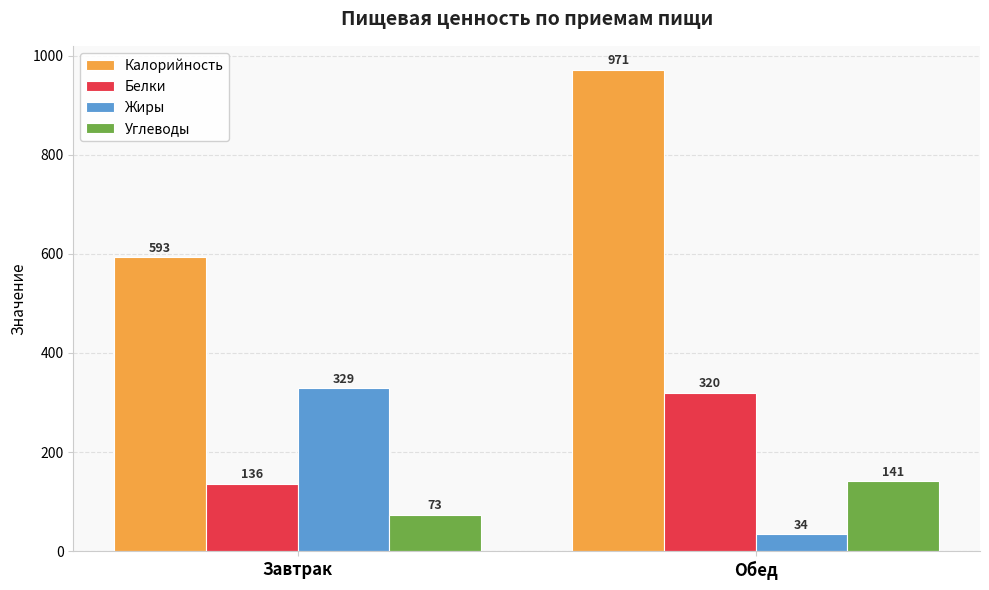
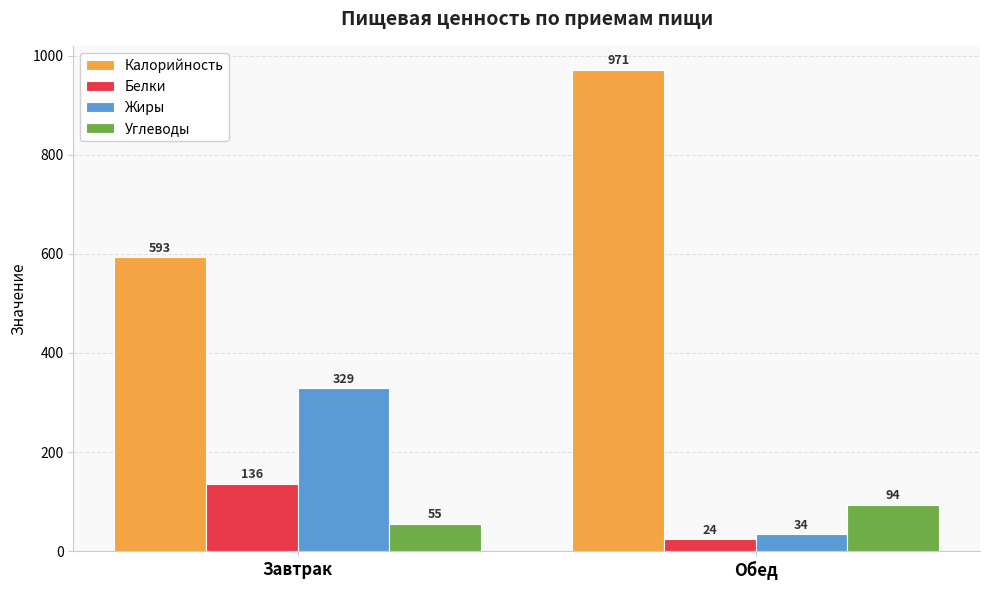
  {
    "Калорийность": {
      "Завтрак": 593,
      "Обед": 971
    },
    "Белки": {
      "Завтрак": 136,
-     "Обед": 320
+     "Обед": 24
    },
    "Жиры": {
      "Завтрак": 329,
      "Обед": 34
    },
    "Углеводы": {
-     "Завтрак": 73,
-     "Обед": 141
+     "Завтрак": 55,
+     "Обед": 94
    }
  }
